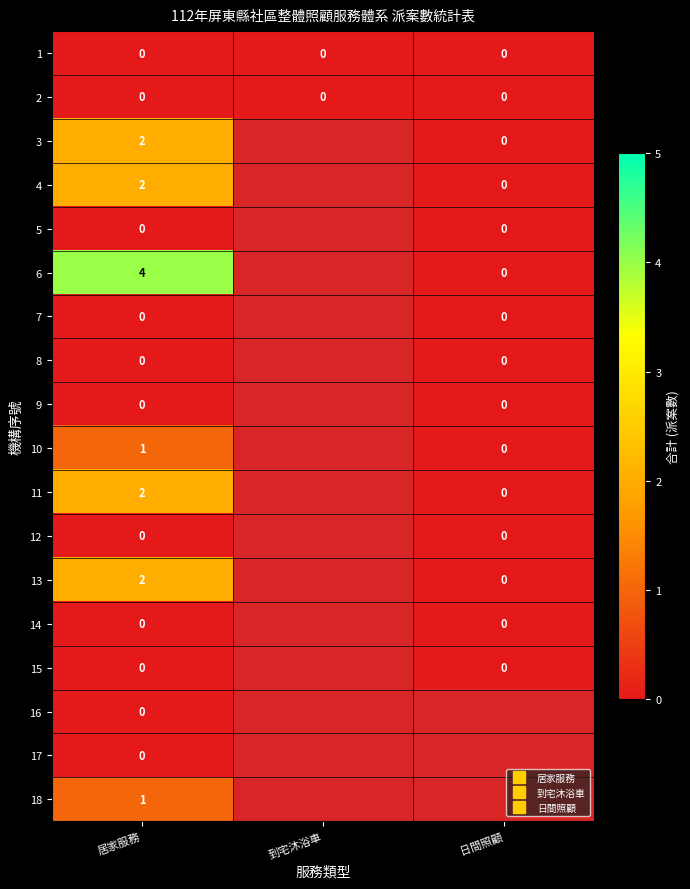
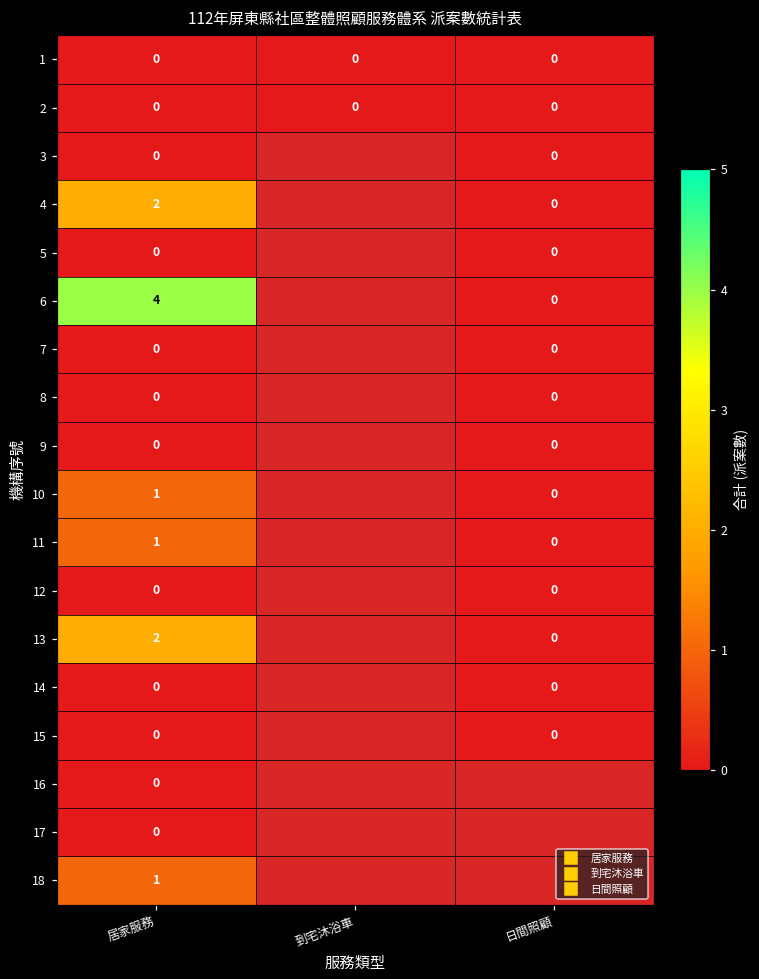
  {
    "1": {
      "居家服務": 0,
      "到宅沐浴車": 0,
      "日間照顧": 0
    },
    "2": {
      "居家服務": 0,
      "到宅沐浴車": 0,
      "日間照顧": 0
    },
    "3": {
-     "居家服務": 2,
+     "居家服務": 0,
      "日間照顧": 0
    },
    "4": {
      "居家服務": 2,
      "日間照顧": 0
    },
    "5": {
      "居家服務": 0,
      "日間照顧": 0
    },
    "6": {
      "居家服務": 4,
      "日間照顧": 0
    },
    "7": {
      "居家服務": 0,
      "日間照顧": 0
    },
    "8": {
      "居家服務": 0,
      "日間照顧": 0
    },
    "9": {
      "居家服務": 0,
      "日間照顧": 0
    },
    "10": {
      "居家服務": 1,
      "日間照顧": 0
    },
    "11": {
-     "居家服務": 2,
+     "居家服務": 1,
      "日間照顧": 0
    },
    "12": {
      "居家服務": 0,
      "日間照顧": 0
    },
    "13": {
      "居家服務": 2,
      "日間照顧": 0
    },
    "14": {
      "居家服務": 0,
      "日間照顧": 0
    },
    "15": {
      "居家服務": 0,
      "日間照顧": 0
    },
    "16": {
      "居家服務": 0
    },
    "17": {
      "居家服務": 0
    },
    "18": {
      "居家服務": 1
    }
  }
